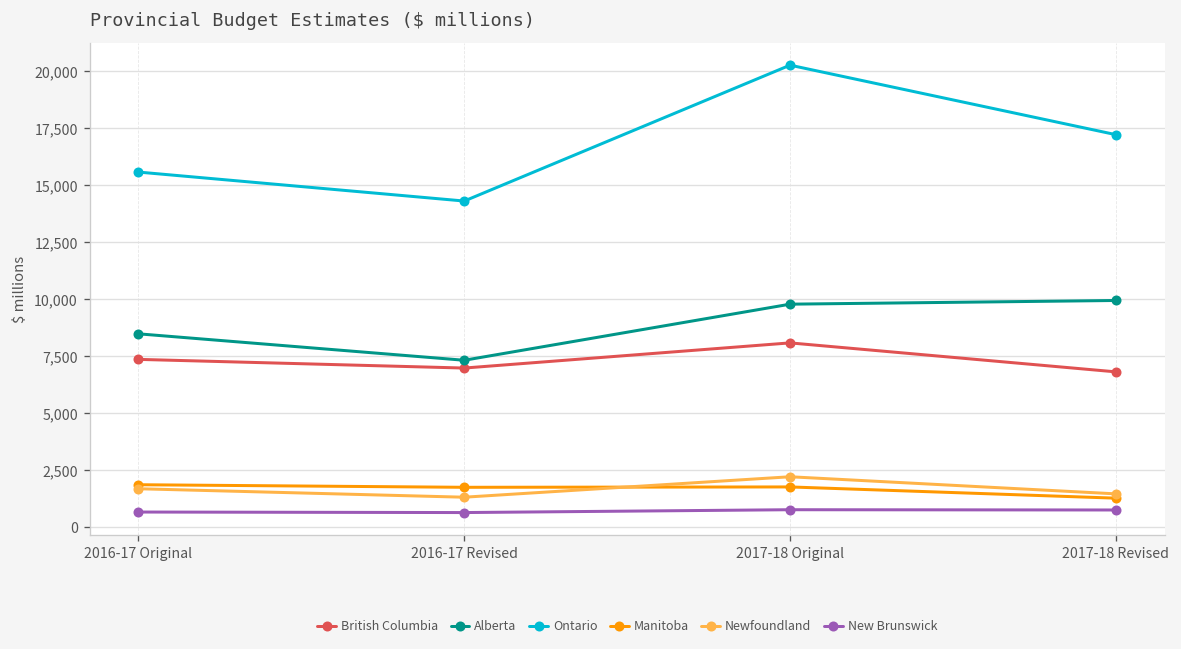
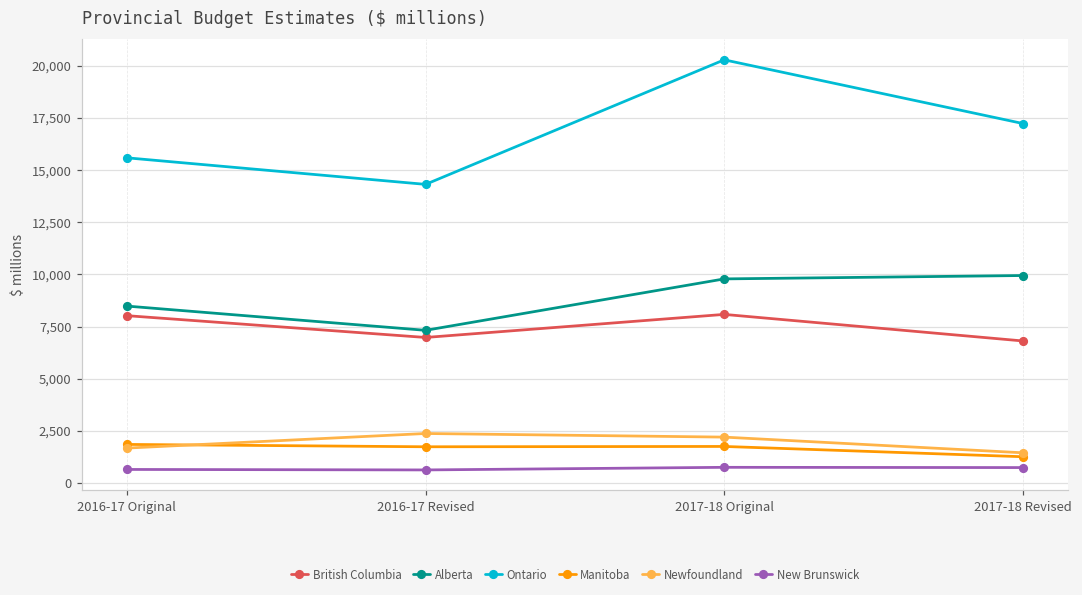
  {
    "British Columbia": {
-     "2016-17 Original": "7,400",
+     "2016-17 Original": "8,000",
      "2016-17 Revised": "7,000",
      "2017-18 Original": "8,100",
      "2017-18 Revised": "6,800"
    },
    "Alberta": {
      "2016-17 Original": "8,500",
      "2016-17 Revised": "7,300",
      "2017-18 Original": "9,800",
      "2017-18 Revised": "9,900"
    },
    "Ontario": {
      "2016-17 Original": "15,600",
      "2016-17 Revised": "14,300",
      "2017-18 Original": "20,300",
      "2017-18 Revised": "17,200"
    },
    "Manitoba": {
      "2016-17 Original": "1,900",
      "2016-17 Revised": "1,700",
      "2017-18 Original": "1,800",
      "2017-18 Revised": "1,300"
    },
    "Newfoundland": {
      "2016-17 Original": "1,700",
-     "2016-17 Revised": "1,300",
+     "2016-17 Revised": "2,400",
      "2017-18 Original": "2,200",
      "2017-18 Revised": "1,500"
    },
    "New Brunswick": {
      "2016-17 Original": "700",
      "2016-17 Revised": "600",
      "2017-18 Original": "800",
      "2017-18 Revised": "700"
    }
  }
